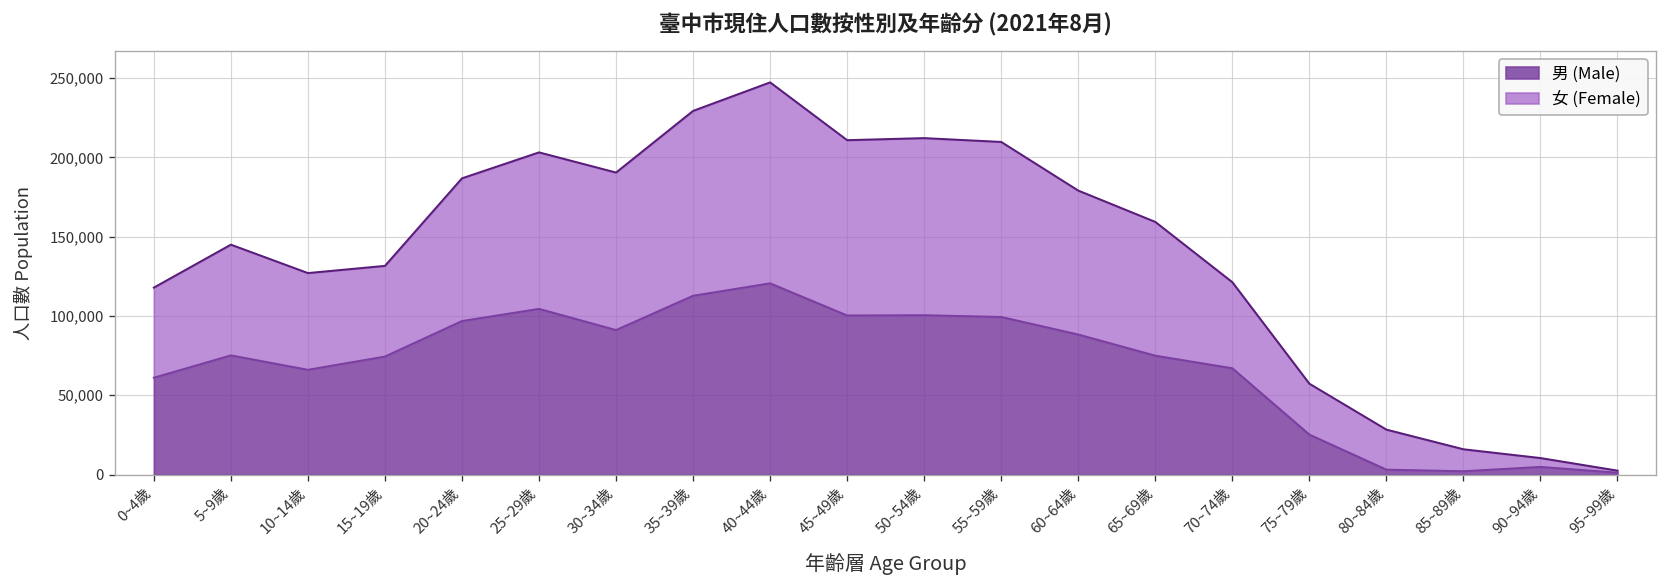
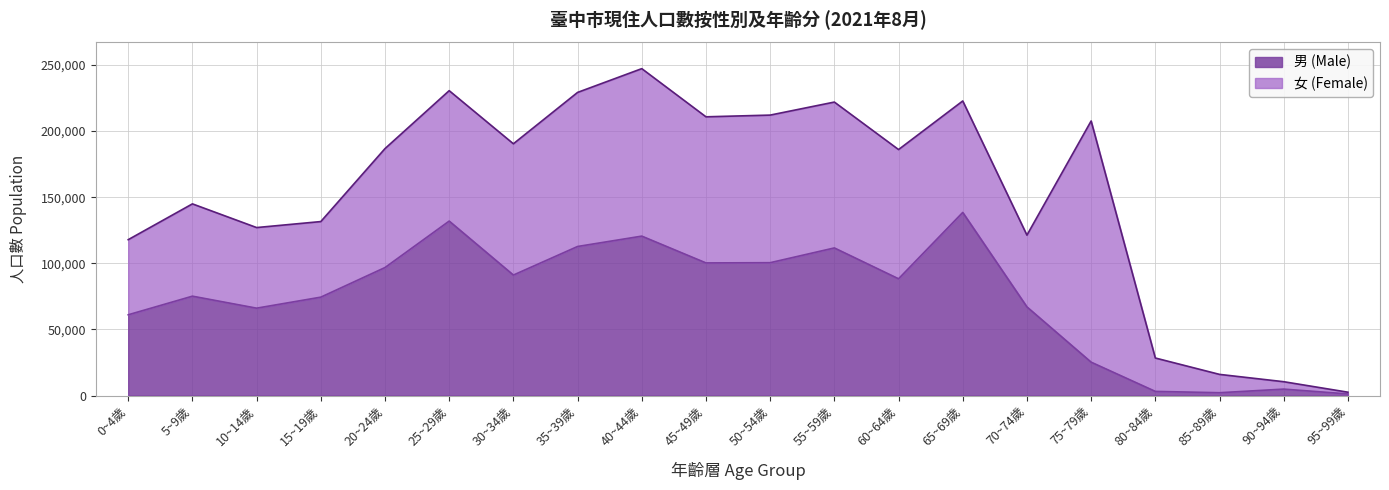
  {
    "男 (Male)": {
      "0~4歲": "61,000",
      "5~9歲": "75,000",
      "10~14歲": "66,000",
      "15~19歲": "74,000",
      "20~24歲": "97,000",
-     "25~29歲": "104,000",
+     "25~29歲": "132,000",
      "30~34歲": "91,000",
      "35~39歲": "113,000",
      "40~44歲": "121,000",
      "45~49歲": "100,000",
      "50~54歲": "100,000",
-     "55~59歲": "99,000",
+     "55~59歲": "112,000",
      "60~64歲": "88,000",
-     "65~69歲": "75,000",
+     "65~69歲": "138,000",
      "70~74歲": "67,000",
      "75~79歲": "25,000",
      "80~84歲": "3,000",
      "85~89歲": "2,000",
      "90~94歲": "5,000"
    },
    "女 (Female)": {
      "0~4歲": "57,000",
      "5~9歲": "70,000",
      "10~14歲": "61,000",
      "15~19歲": "57,000",
      "20~24歲": "90,000",
      "25~29歲": "99,000",
      "30~34歲": "99,000",
      "35~39歲": "117,000",
      "40~44歲": "127,000",
      "45~49歲": "111,000",
      "50~54歲": "112,000",
      "55~59歲": "110,000",
-     "60~64歲": "91,000",
+     "60~64歲": "98,000",
      "65~69歲": "84,000",
      "70~74歲": "54,000",
-     "75~79歲": "32,000",
+     "75~79歲": "182,000",
      "80~84歲": "25,000",
      "85~89歲": "14,000",
      "90~94歲": "6,000"
    }
  }
